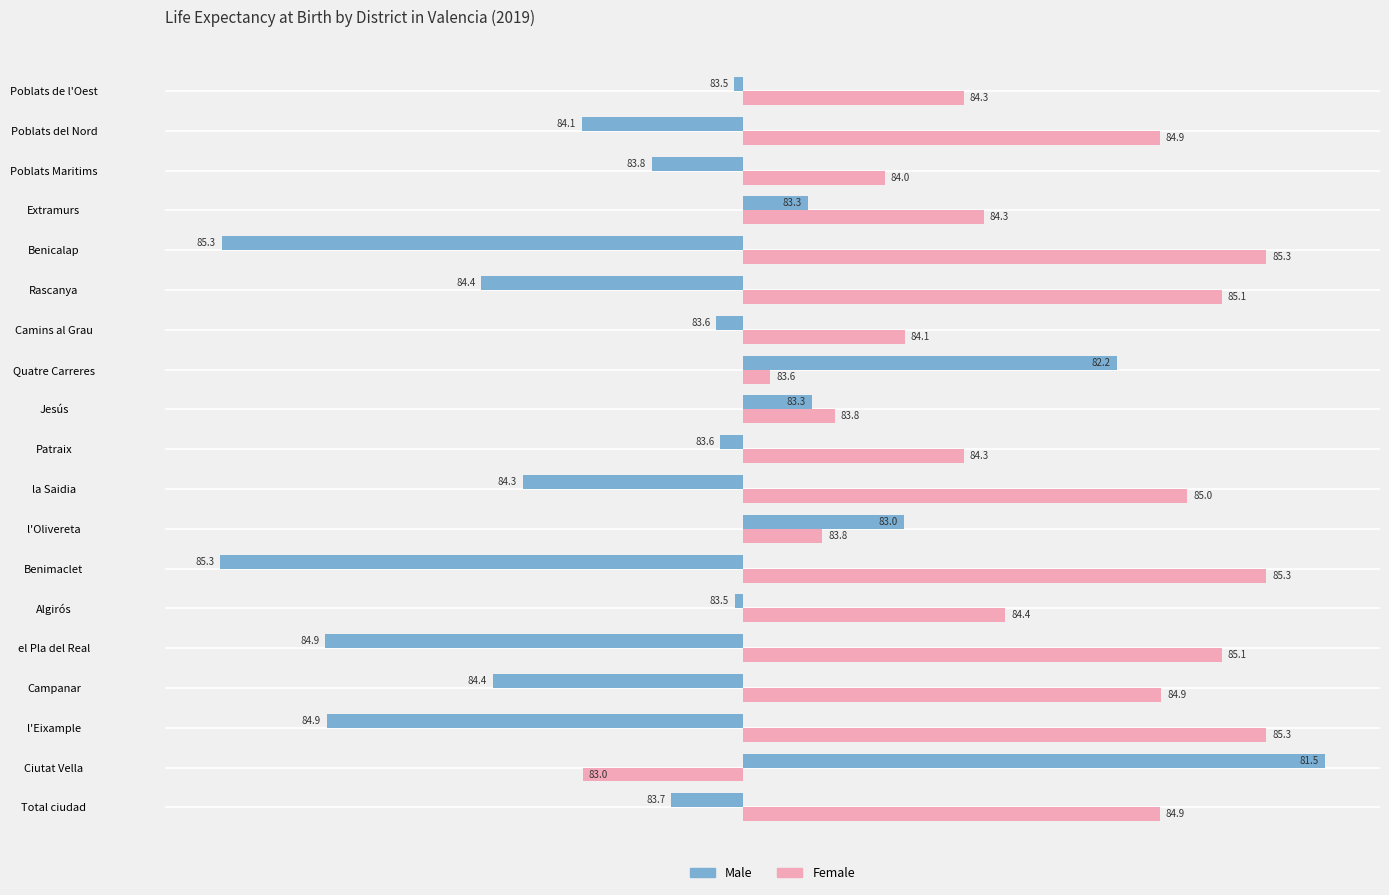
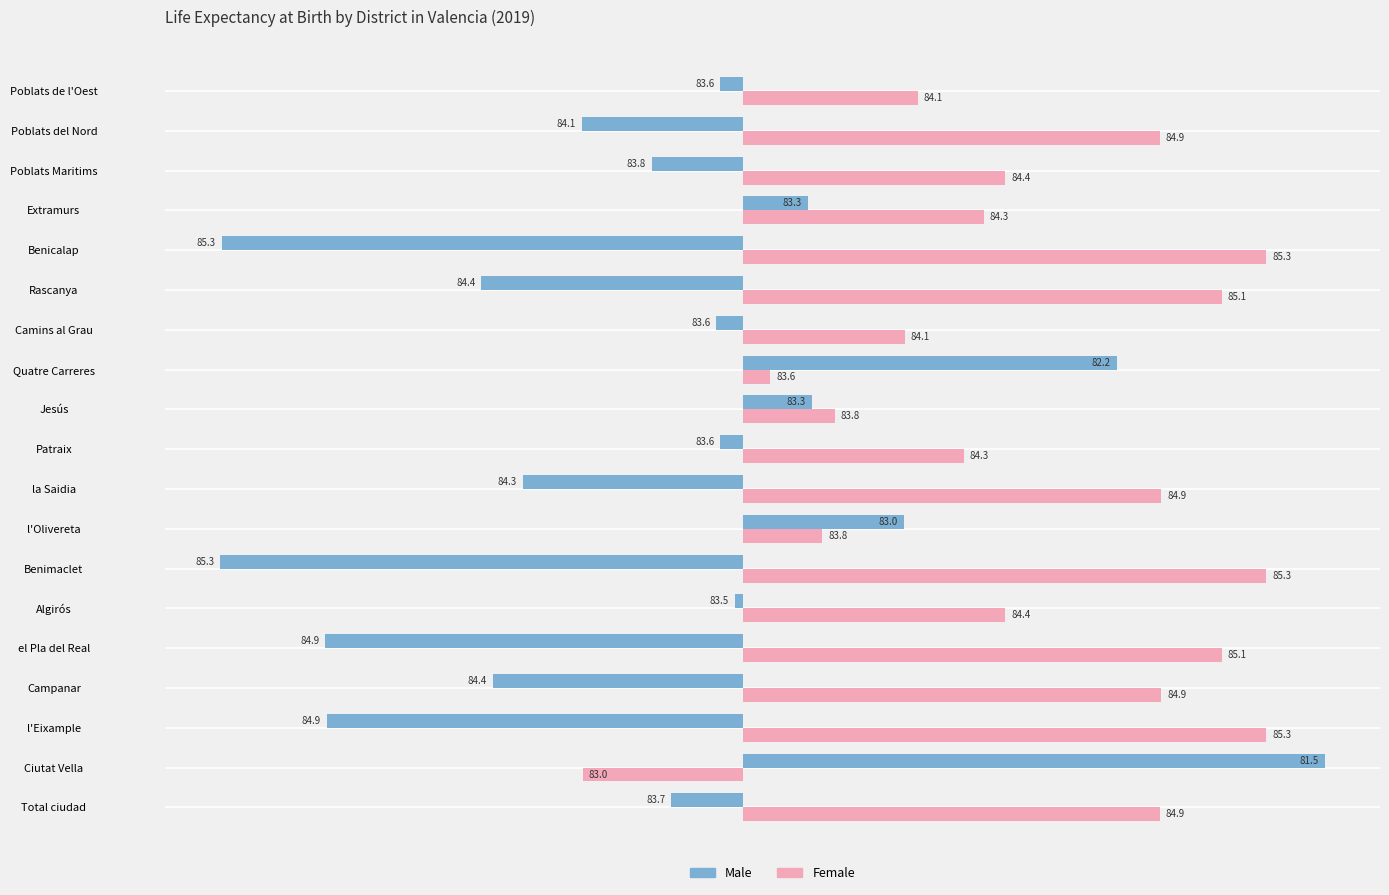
  {
    "Male": {
-     "Poblats de l'Oest": 83.5
+     "Poblats de l'Oest": 83.6
    },
    "Female": {
-     "Poblats de l'Oest": 84.3,
-     "Poblats Maritims": 84.0,
-     "la Saidia": 85.0
+     "Poblats de l'Oest": 84.1,
+     "Poblats Maritims": 84.4,
+     "la Saidia": 84.9
    }
  }
